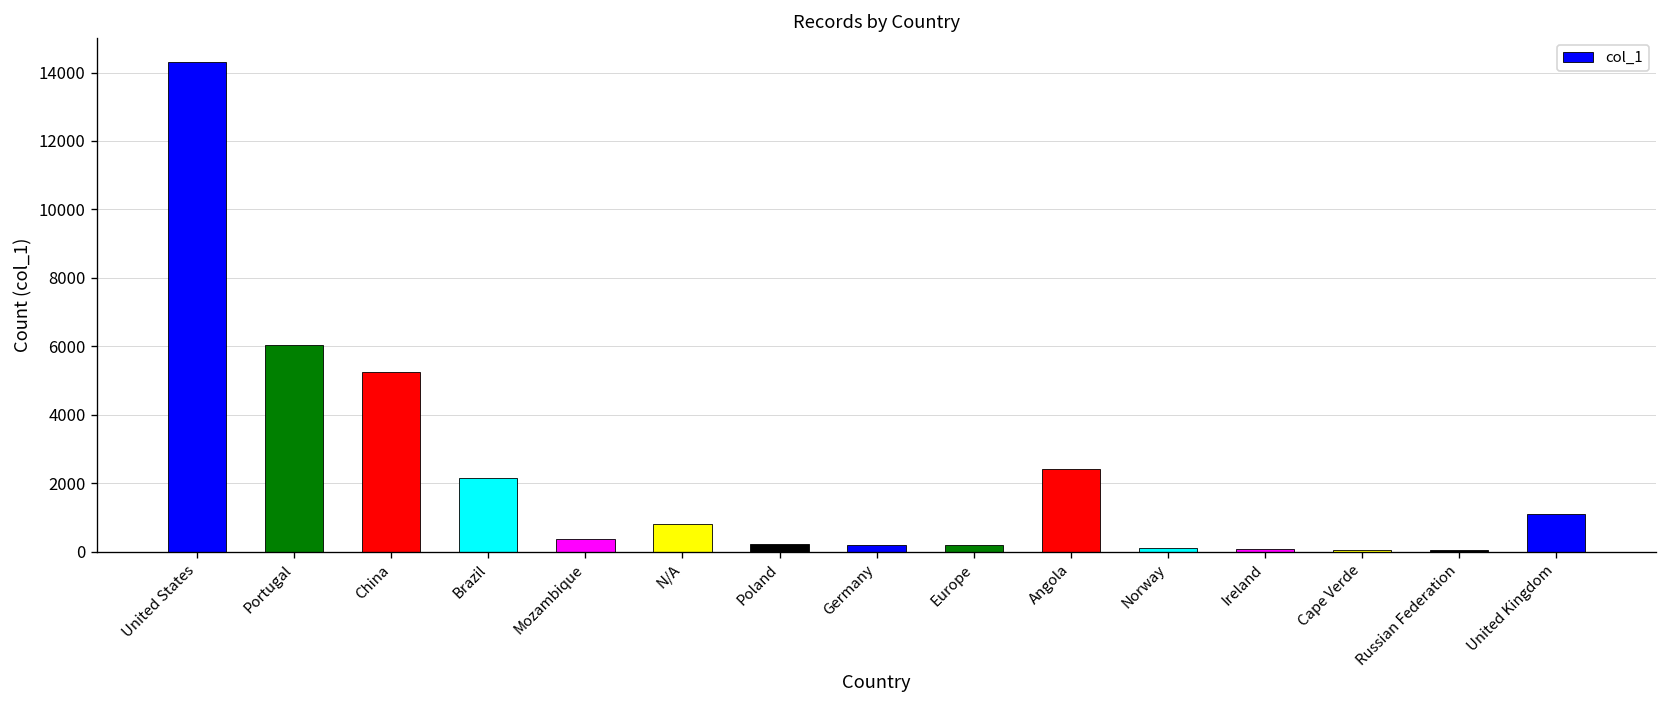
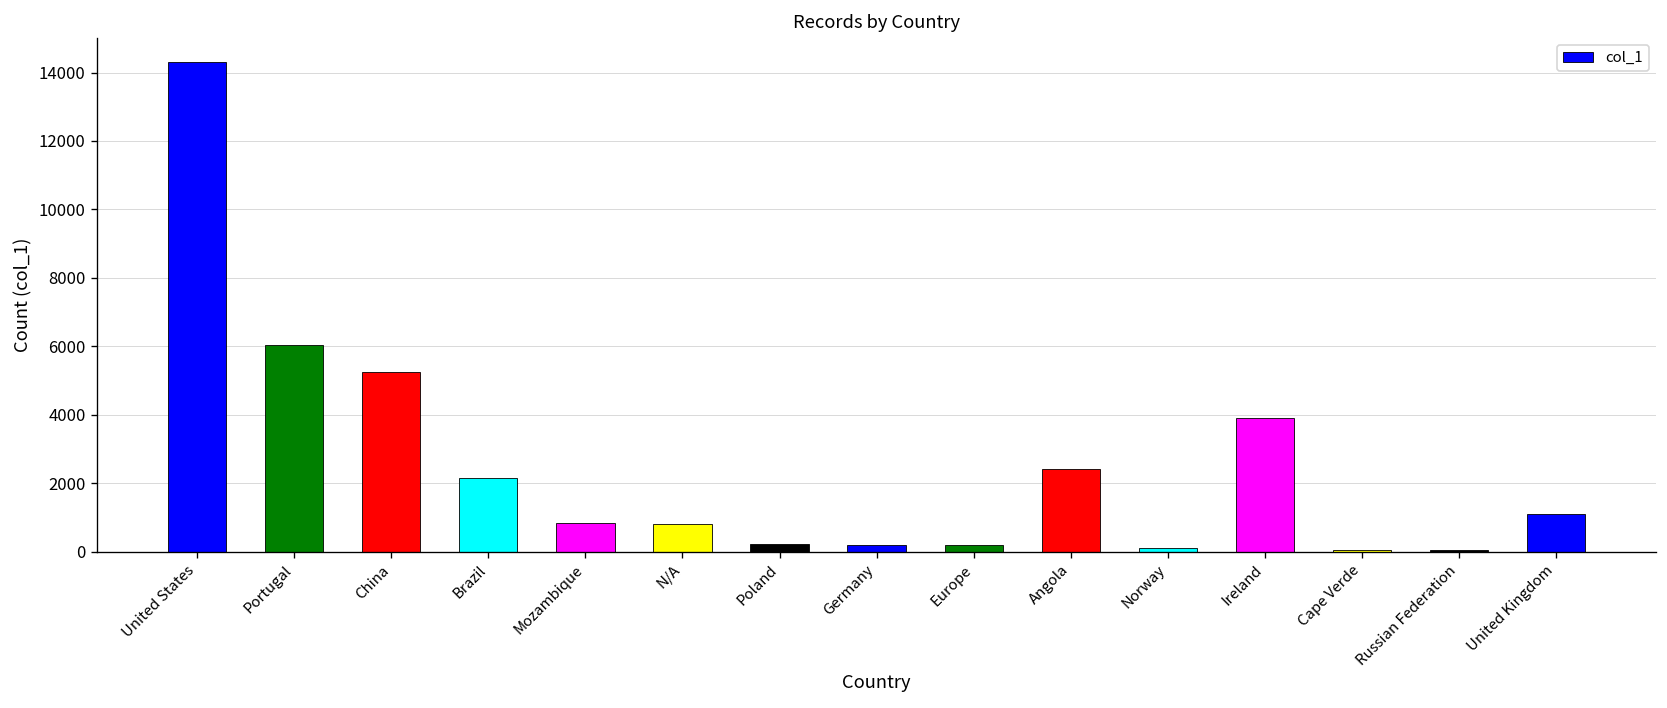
  {
    "United States": 14300,
    "Portugal": 6000,
    "China": 5300,
    "Brazil": 2200,
-   "Mozambique": 400,
+   "Mozambique": 800,
    "N/A": 800,
    "Poland": 200,
    "Germany": 200,
    "Europe": 200,
    "Angola": 2400,
    "Norway": 100,
-   "Ireland": 100,
+   "Ireland": 3900,
    "United Kingdom": 1100
  }
